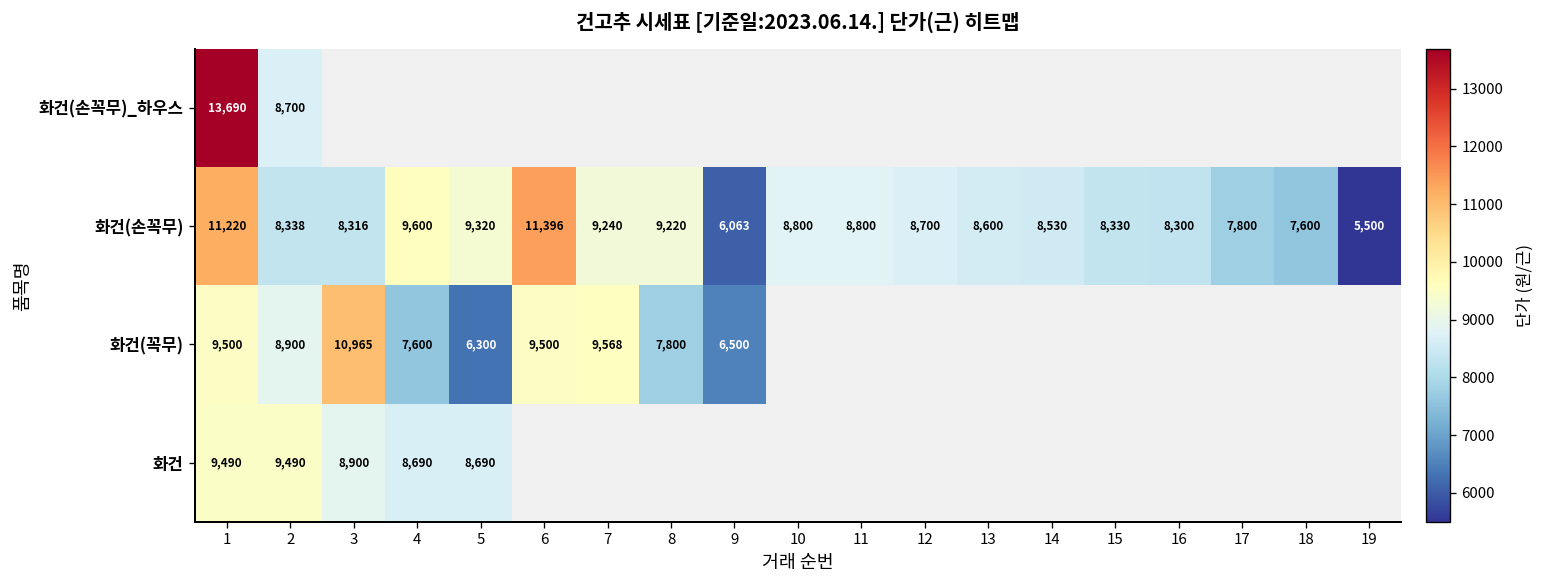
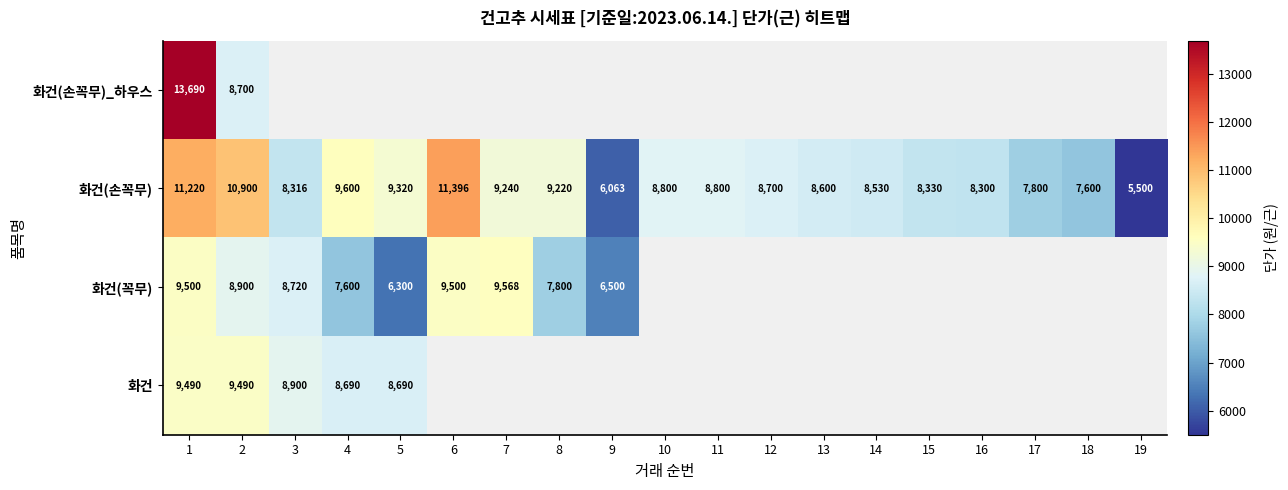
  {
    "화건(손꼭무)_하우스": {
      "1": "13,690",
      "2": "8,700"
    },
    "화건(손꼭무)": {
      "1": "11,220",
-     "2": "8,338",
+     "2": "10,900",
      "3": "8,316",
      "4": "9,600",
      "5": "9,320",
      "6": "11,396",
      "7": "9,240",
      "8": "9,220",
      "9": "6,063",
      "10": "8,800",
      "11": "8,800",
      "12": "8,700",
      "13": "8,600",
      "14": "8,530",
      "15": "8,330",
      "16": "8,300",
      "17": "7,800",
      "18": "7,600",
      "19": "5,500"
    },
    "화건(꼭무)": {
      "1": "9,500",
      "2": "8,900",
-     "3": "10,965",
+     "3": "8,720",
      "4": "7,600",
      "5": "6,300",
      "6": "9,500",
      "7": "9,568",
      "8": "7,800",
      "9": "6,500"
    },
    "화건": {
      "1": "9,490",
      "2": "9,490",
      "3": "8,900",
      "4": "8,690",
      "5": "8,690"
    }
  }
